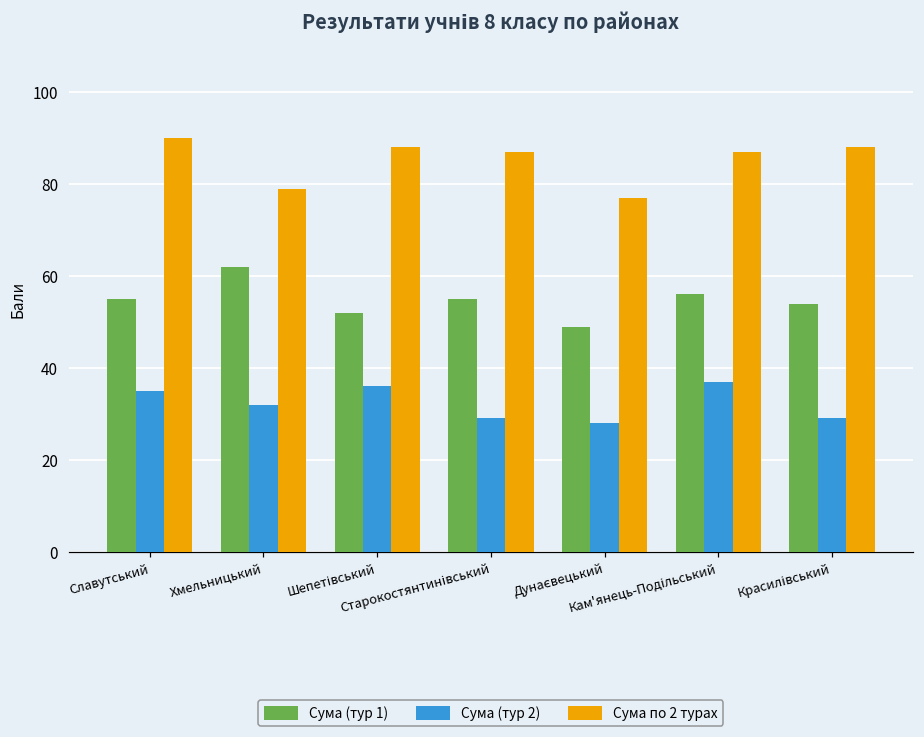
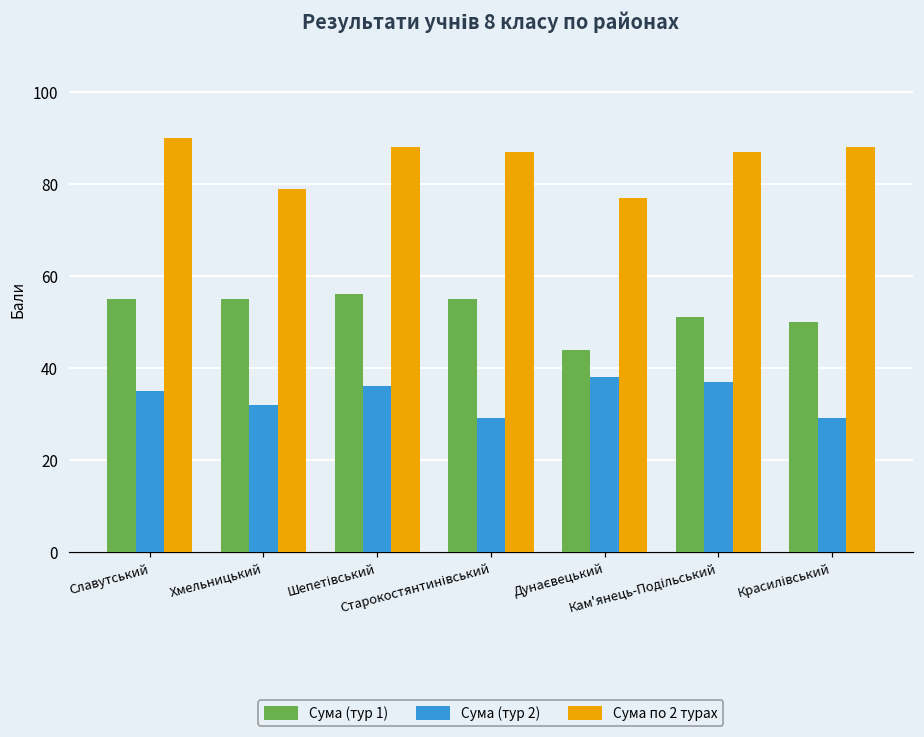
  {
    "Сума (тур 1)": {
      "Славутський": 55,
-     "Хмельницький": 62,
-     "Шепетівський": 52,
+     "Хмельницький": 55,
+     "Шепетівський": 56,
      "Старокостянтинівський": 55,
-     "Дунаєвецький": 49,
-     "Кам'янець-Подільський": 56,
-     "Красилівський": 54
+     "Дунаєвецький": 44,
+     "Кам'янець-Подільський": 51,
+     "Красилівський": 50
    },
    "Сума (тур 2)": {
      "Славутський": 35,
      "Хмельницький": 32,
      "Шепетівський": 36,
      "Старокостянтинівський": 29,
-     "Дунаєвецький": 28,
+     "Дунаєвецький": 38,
      "Кам'янець-Подільський": 37,
      "Красилівський": 29
    },
    "Сума по 2 турах": {
      "Славутський": 90,
      "Хмельницький": 79,
      "Шепетівський": 88,
      "Старокостянтинівський": 87,
      "Дунаєвецький": 77,
      "Кам'янець-Подільський": 87,
      "Красилівський": 88
    }
  }
